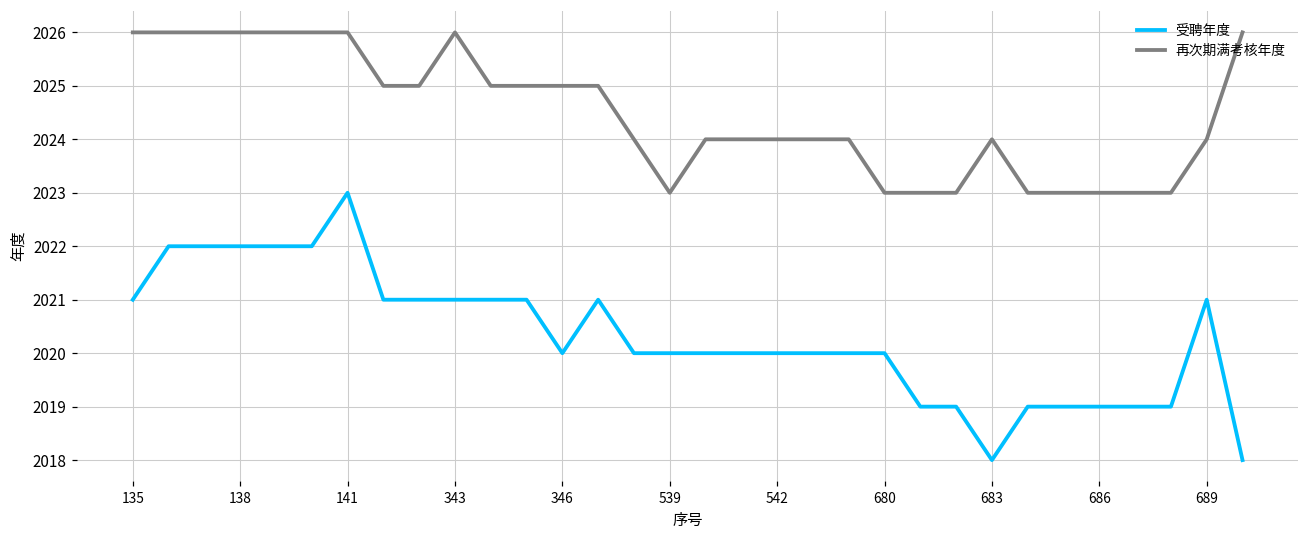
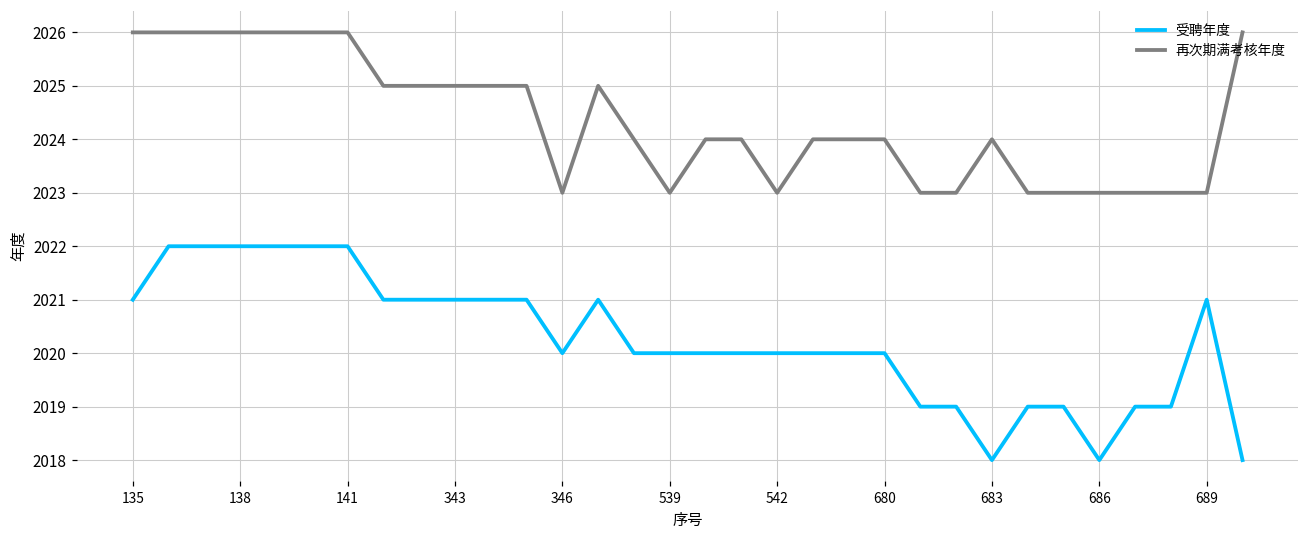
  {
    "受聘年度": {
      "135": 2021,
      "138": 2022,
-     "141": 2023,
+     "141": 2022,
      "343": 2021,
      "346": 2020,
      "539": 2020,
      "542": 2020,
      "680": 2020,
      "683": 2018,
-     "686": 2019,
+     "686": 2018,
      "689": 2021
    },
    "再次期满考核年度": {
      "135": 2026,
      "138": 2026,
      "141": 2026,
-     "343": 2026,
-     "346": 2025,
+     "343": 2025,
+     "346": 2023,
      "539": 2023,
-     "542": 2024,
-     "680": 2023,
+     "542": 2023,
+     "680": 2024,
      "683": 2024,
      "686": 2023,
-     "689": 2024
+     "689": 2023
    }
  }
